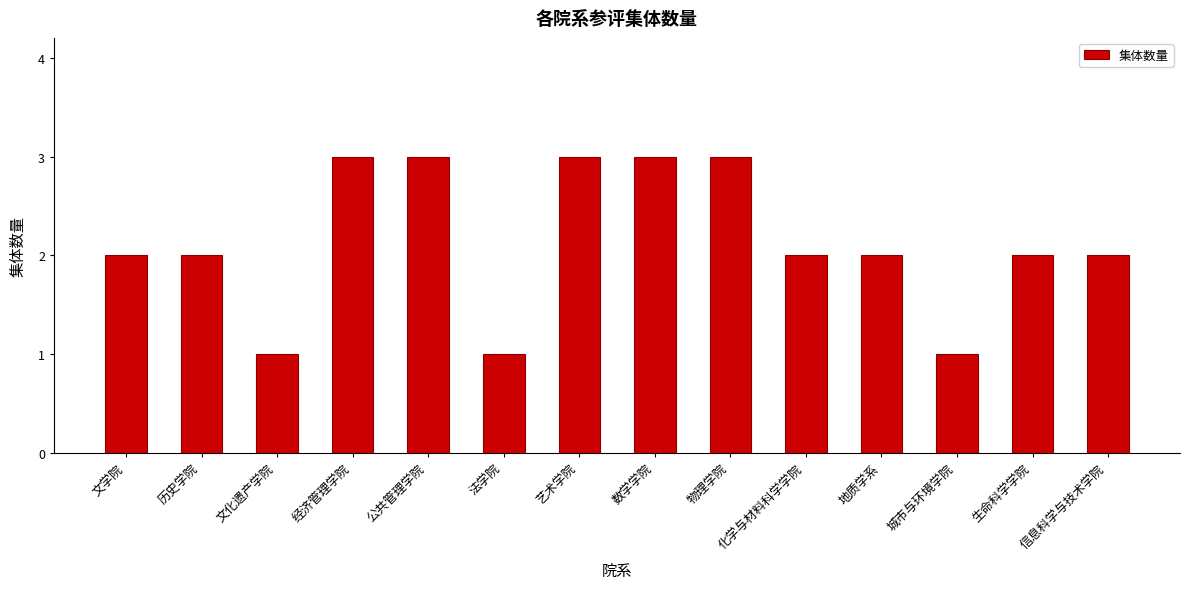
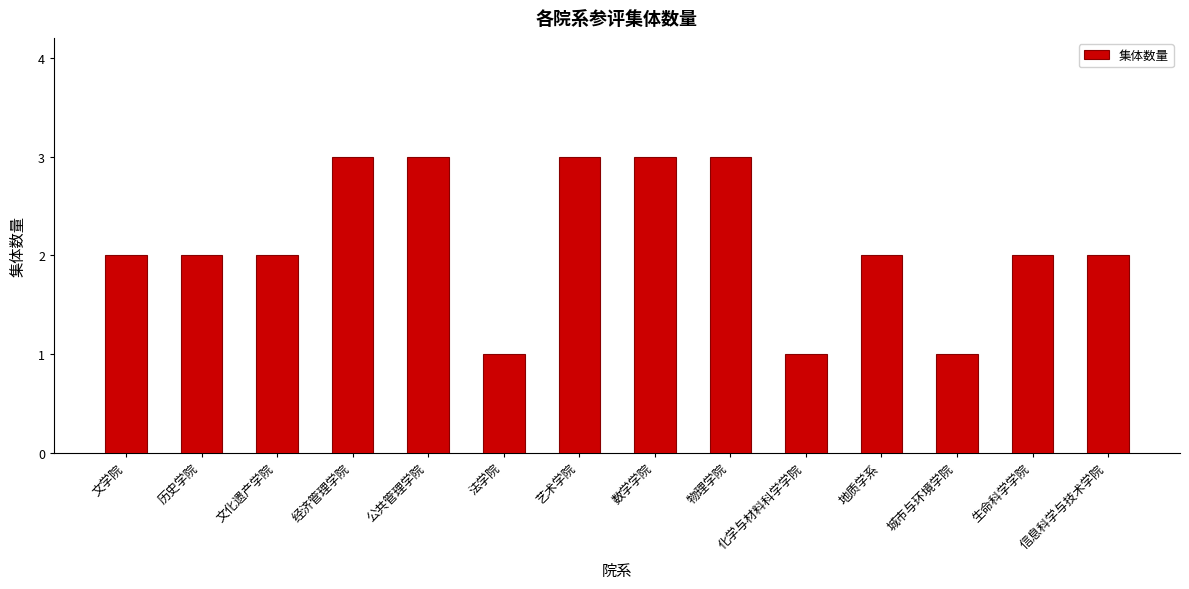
  {
    "文学院": 2,
    "历史学院": 2,
-   "文化遗产学院": 1,
+   "文化遗产学院": 2,
    "经济管理学院": 3,
    "公共管理学院": 3,
    "法学院": 1,
    "艺术学院": 3,
    "数学学院": 3,
    "物理学院": 3,
-   "化学与材料科学学院": 2,
+   "化学与材料科学学院": 1,
    "地质学系": 2,
    "城市与环境学院": 1,
    "生命科学学院": 2,
    "信息科学与技术学院": 2
  }
